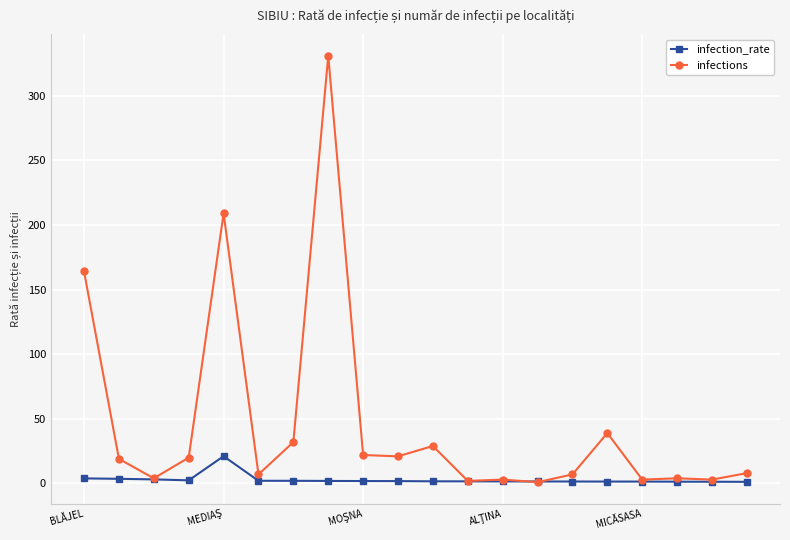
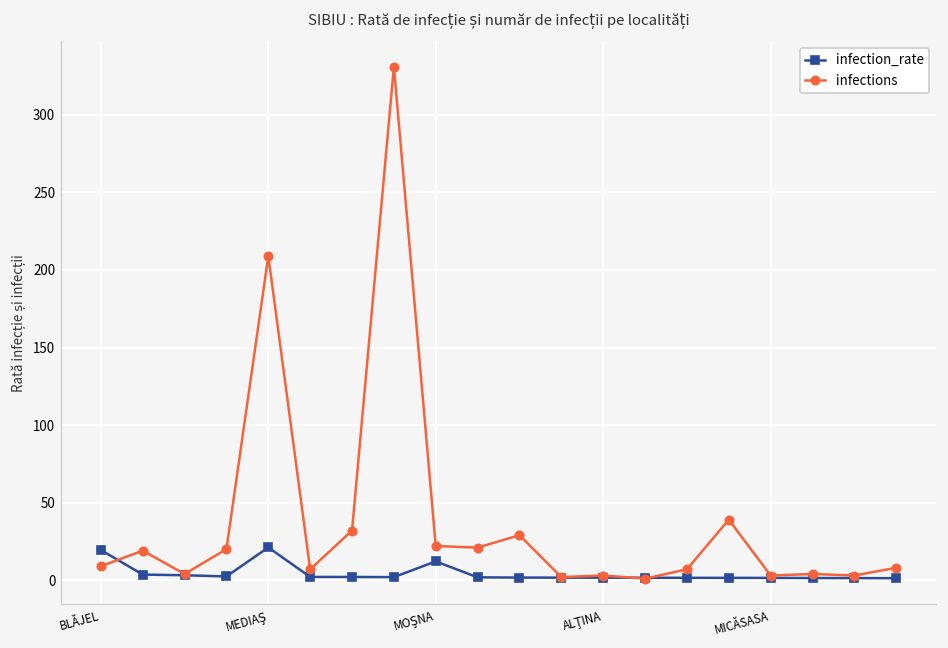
  {
    "infection_rate": {
-     "BLĂJEL": 4,
+     "BLĂJEL": 19,
      "MEDIAŞ": 21,
-     "MOŞNA": 2
+     "MOŞNA": 12
    },
    "infections": {
-     "BLĂJEL": 164,
+     "BLĂJEL": 9,
      "MEDIAŞ": 209,
      "MOŞNA": 22
    }
  }
